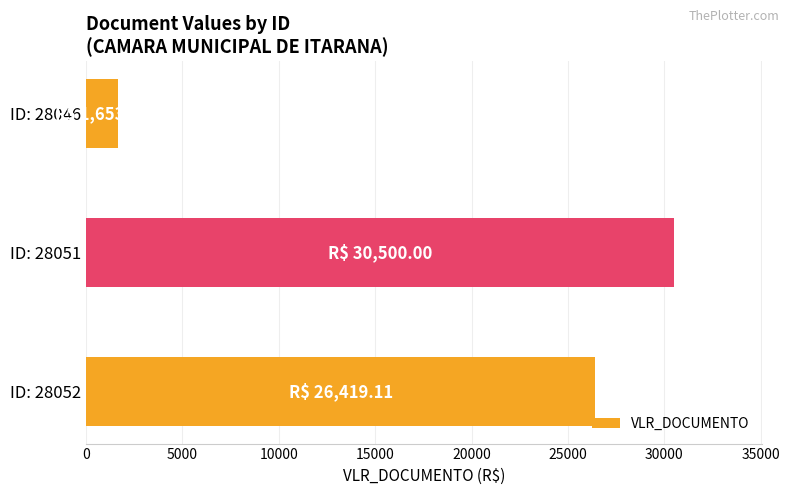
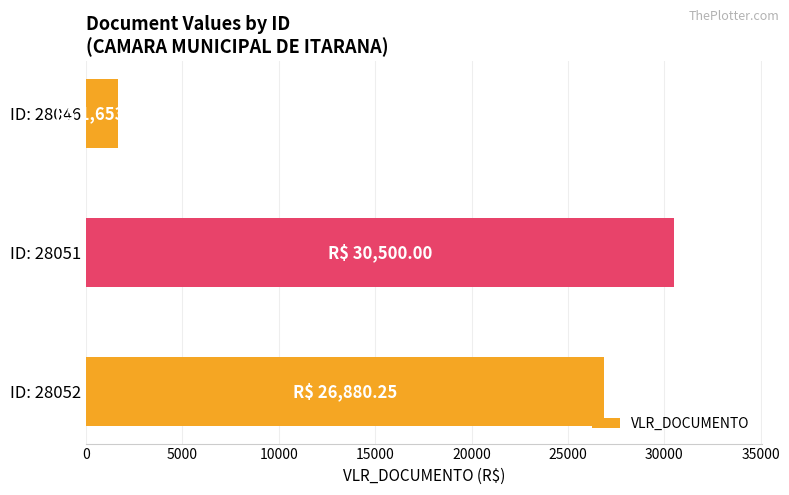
  {
    "ID: 28051": "30,500.00",
-   "ID: 28052": "26,419.11"
+   "ID: 28052": "26,880.25"
  }
